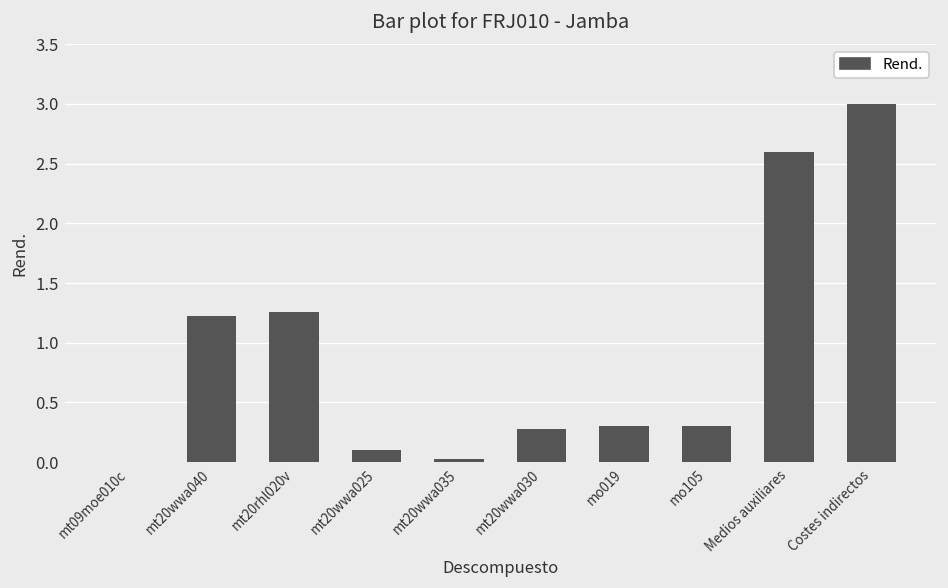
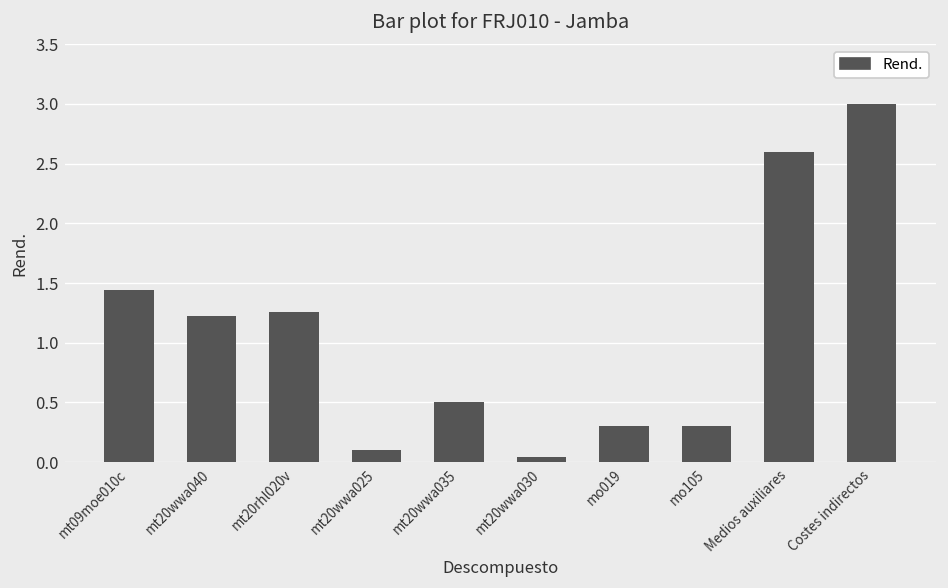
  {
-   "mt09moe010c": 0.0,
+   "mt09moe010c": 1.4,
    "mt20wwa040": 1.2,
    "mt20rhl020v": 1.3,
    "mt20wwa025": 0.1,
-   "mt20wwa035": 0.0,
-   "mt20wwa030": 0.3,
+   "mt20wwa035": 0.5,
+   "mt20wwa030": 0.0,
    "mo019": 0.3,
    "mo105": 0.3,
    "Medios auxiliares": 2.6,
    "Costes indirectos": 3.0
  }
